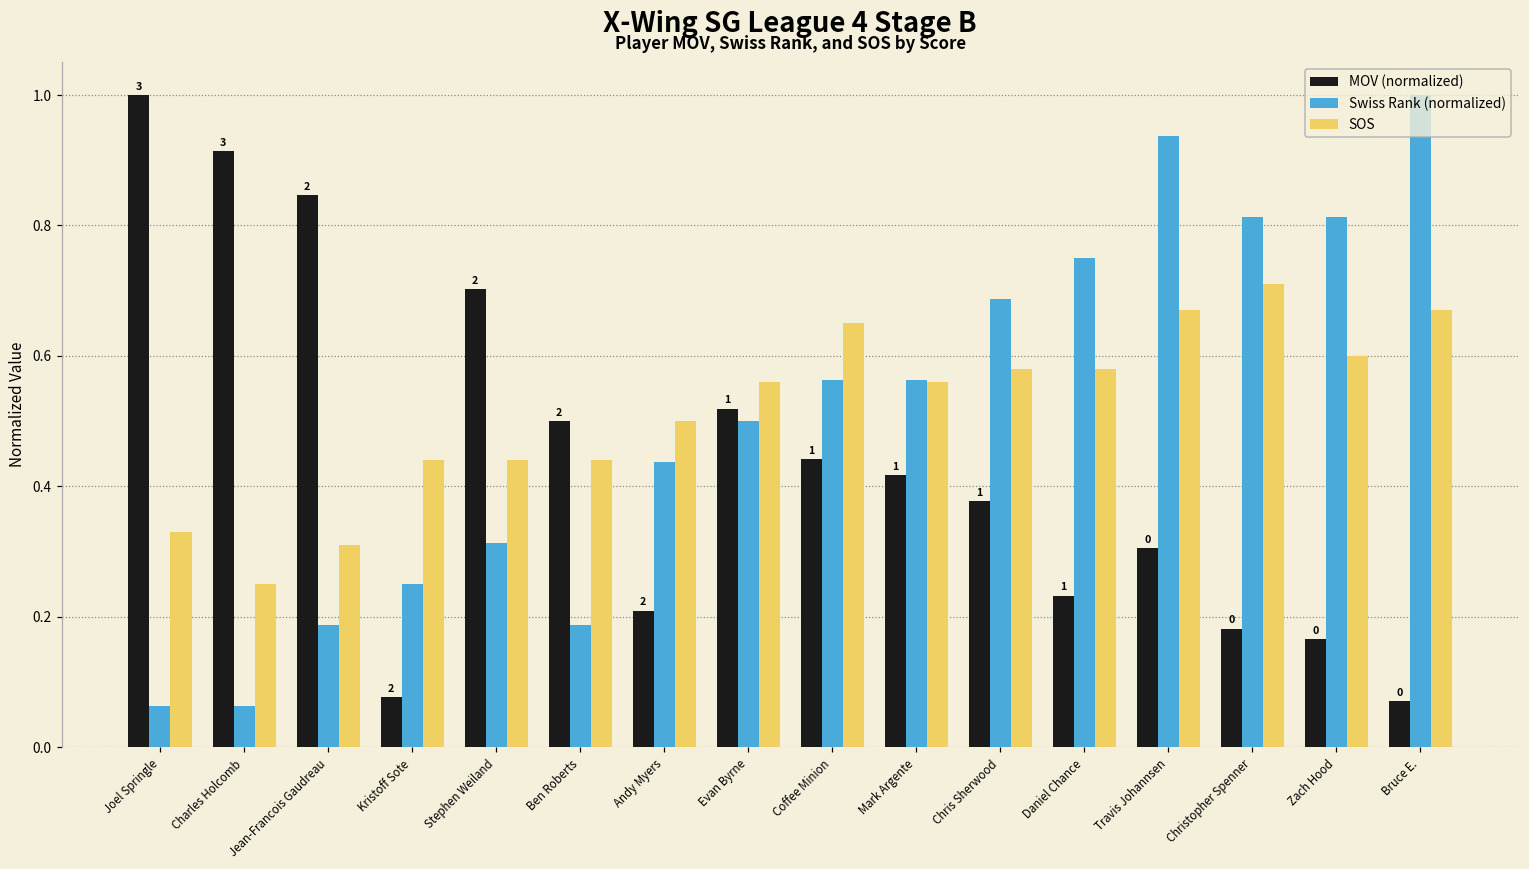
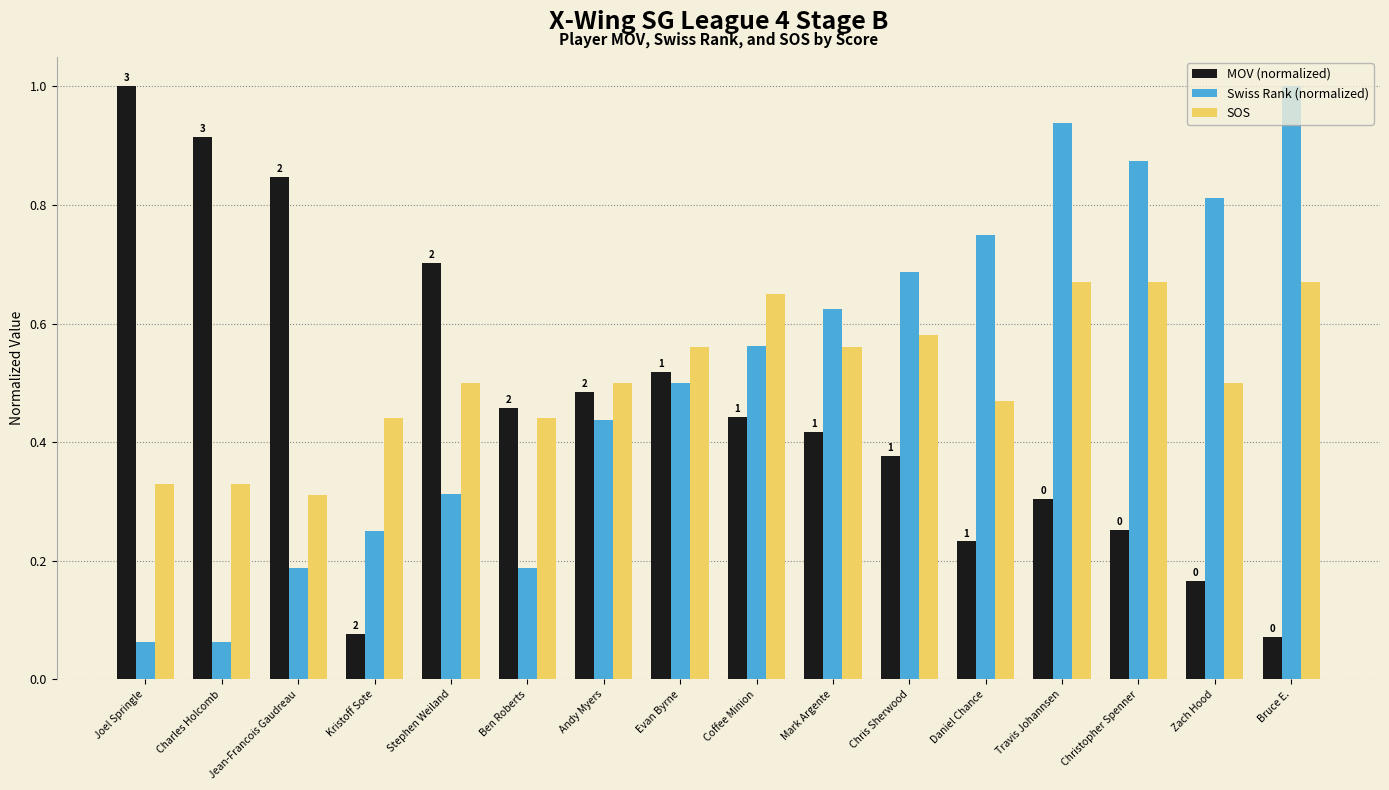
  {
    "MOV (normalized)": {
-     "Ben Roberts": 0.50,
-     "Andy Myers": 0.21,
-     "Christopher Spenner": 0.18
+     "Ben Roberts": 0.46,
+     "Andy Myers": 0.48,
+     "Christopher Spenner": 0.25
    },
    "Swiss Rank (normalized)": {
      "Joel Springle": 0.06,
      "Charles Holcomb": 0.06,
      "Jean-Francois Gaudreau": 0.19,
      "Kristoff Sote": 0.25,
      "Stephen Weiland": 0.31,
      "Ben Roberts": 0.19,
      "Andy Myers": 0.44,
      "Coffee Minion": 0.56,
-     "Mark Argente": 0.56,
+     "Mark Argente": 0.63,
      "Chris Sherwood": 0.69,
      "Daniel Chance": 0.75,
      "Travis Johannsen": 0.94,
-     "Christopher Spenner": 0.81,
+     "Christopher Spenner": 0.88,
      "Zach Hood": 0.81
    },
    "SOS": {
      "Joel Springle": 0.33,
-     "Charles Holcomb": 0.25,
+     "Charles Holcomb": 0.33,
      "Jean-Francois Gaudreau": 0.31,
      "Kristoff Sote": 0.44,
-     "Stephen Weiland": 0.44,
+     "Stephen Weiland": 0.50,
      "Ben Roberts": 0.44,
      "Andy Myers": 0.50,
      "Evan Byrne": 0.56,
      "Coffee Minion": 0.65,
      "Mark Argente": 0.56,
      "Chris Sherwood": 0.58,
-     "Daniel Chance": 0.58,
+     "Daniel Chance": 0.47,
      "Travis Johannsen": 0.67,
-     "Christopher Spenner": 0.71,
-     "Zach Hood": 0.6,
+     "Christopher Spenner": 0.67,
+     "Zach Hood": 0.5,
      "Bruce E.": 0.67
    }
  }
